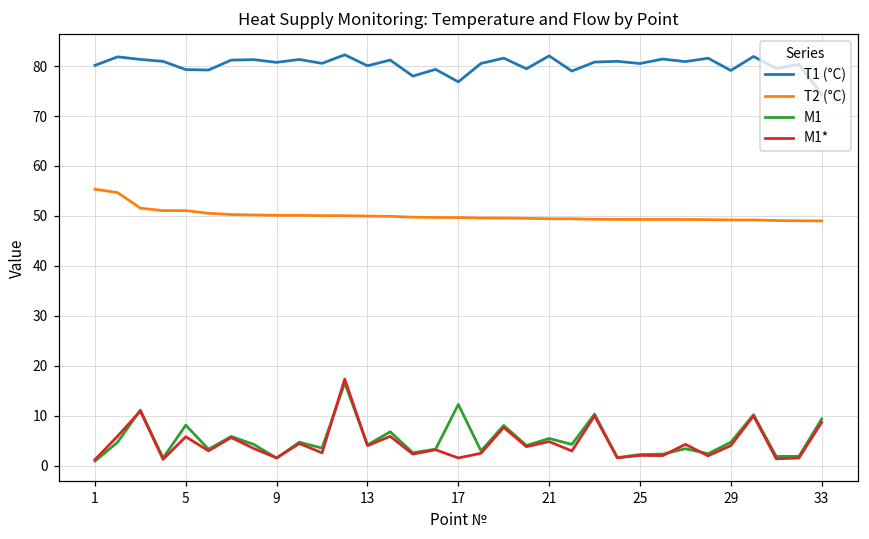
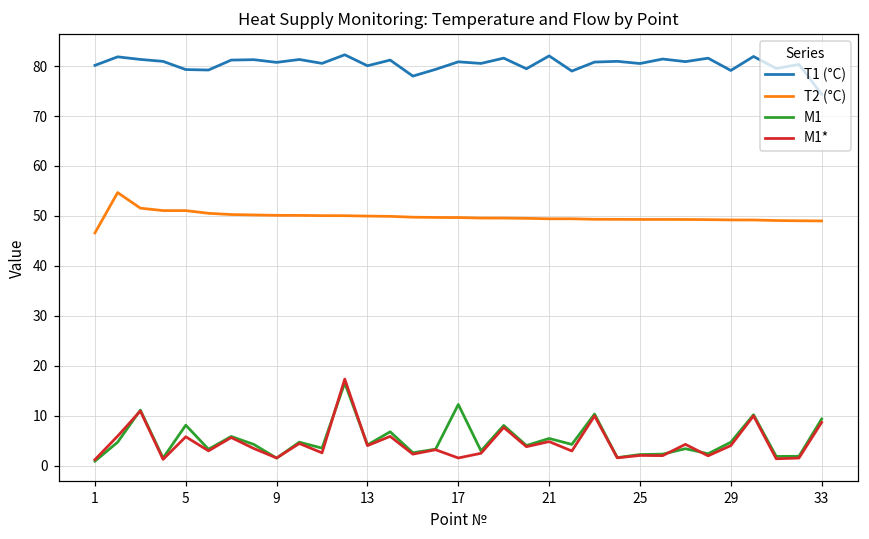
  {
    "T1 (°C)": {
      "1": 80,
      "5": 79,
      "9": 81,
      "13": 80,
-     "17": 77,
+     "17": 81,
      "21": 82,
      "25": 81,
      "29": 79
    },
    "T2 (°C)": {
-     "1": 55,
+     "1": 47,
      "5": 51,
      "9": 50,
      "13": 50,
      "17": 50,
      "21": 49,
      "25": 49,
      "29": 49,
      "33": 49
    },
    "M1": {
      "5": 8,
      "17": 12,
      "21": 5,
      "29": 5,
      "33": 9
    },
    "M1*": {
      "5": 6,
      "17": 2,
      "21": 5,
      "29": 4,
      "33": 9
    }
  }
